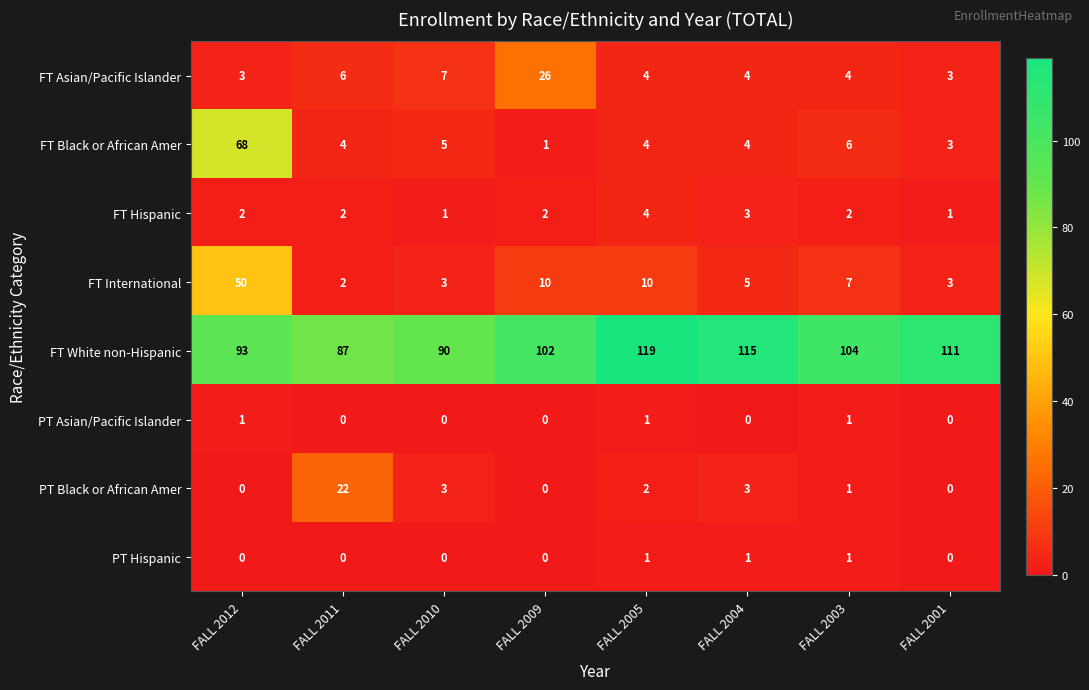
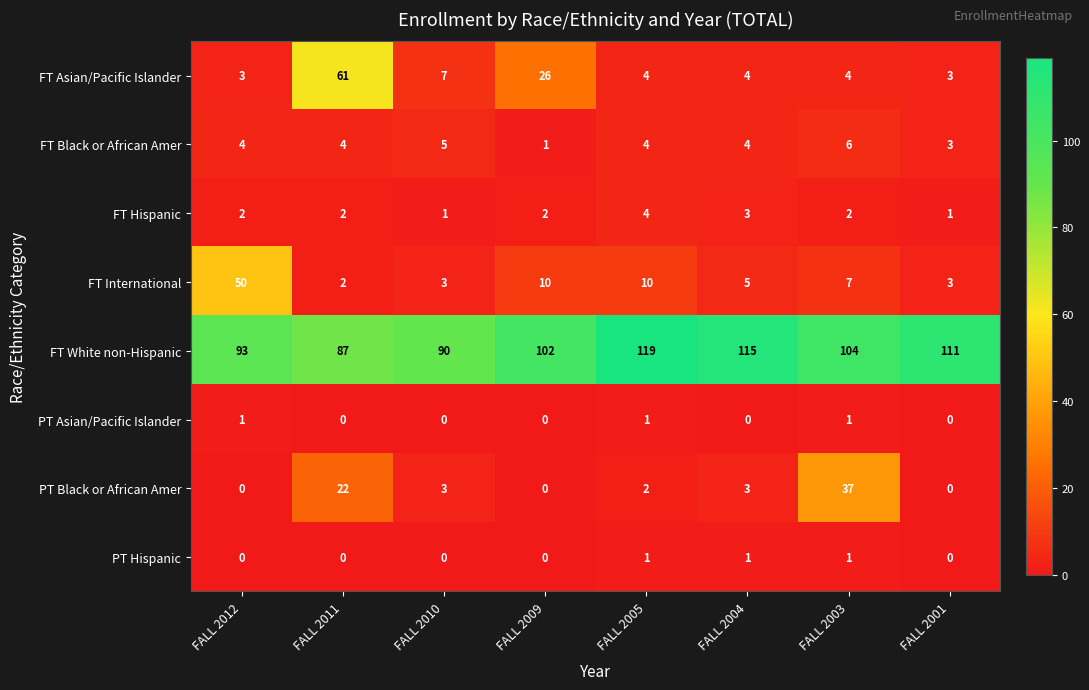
  {
    "FT Asian/Pacific Islander": {
      "FALL 2012": 3,
-     "FALL 2011": 6,
+     "FALL 2011": 61,
      "FALL 2010": 7,
      "FALL 2009": 26,
      "FALL 2005": 4,
      "FALL 2004": 4,
      "FALL 2003": 4,
      "FALL 2001": 3
    },
    "FT Black or African Amer": {
-     "FALL 2012": 68,
+     "FALL 2012": 4,
      "FALL 2011": 4,
      "FALL 2010": 5,
      "FALL 2009": 1,
      "FALL 2005": 4,
      "FALL 2004": 4,
      "FALL 2003": 6,
      "FALL 2001": 3
    },
    "FT Hispanic": {
      "FALL 2012": 2,
      "FALL 2011": 2,
      "FALL 2010": 1,
      "FALL 2009": 2,
      "FALL 2005": 4,
      "FALL 2004": 3,
      "FALL 2003": 2,
      "FALL 2001": 1
    },
    "FT International": {
      "FALL 2012": 50,
      "FALL 2011": 2,
      "FALL 2010": 3,
      "FALL 2009": 10,
      "FALL 2005": 10,
      "FALL 2004": 5,
      "FALL 2003": 7,
      "FALL 2001": 3
    },
    "FT White non-Hispanic": {
      "FALL 2012": 93,
      "FALL 2011": 87,
      "FALL 2010": 90,
      "FALL 2009": 102,
      "FALL 2005": 119,
      "FALL 2004": 115,
      "FALL 2003": 104,
      "FALL 2001": 111
    },
    "PT Asian/Pacific Islander": {
      "FALL 2012": 1,
      "FALL 2011": 0,
      "FALL 2010": 0,
      "FALL 2009": 0,
      "FALL 2005": 1,
      "FALL 2004": 0,
      "FALL 2003": 1,
      "FALL 2001": 0
    },
    "PT Black or African Amer": {
      "FALL 2012": 0,
      "FALL 2011": 22,
      "FALL 2010": 3,
      "FALL 2009": 0,
      "FALL 2005": 2,
      "FALL 2004": 3,
-     "FALL 2003": 1,
+     "FALL 2003": 37,
      "FALL 2001": 0
    },
    "PT Hispanic": {
      "FALL 2012": 0,
      "FALL 2011": 0,
      "FALL 2010": 0,
      "FALL 2009": 0,
      "FALL 2005": 1,
      "FALL 2004": 1,
      "FALL 2003": 1,
      "FALL 2001": 0
    }
  }
